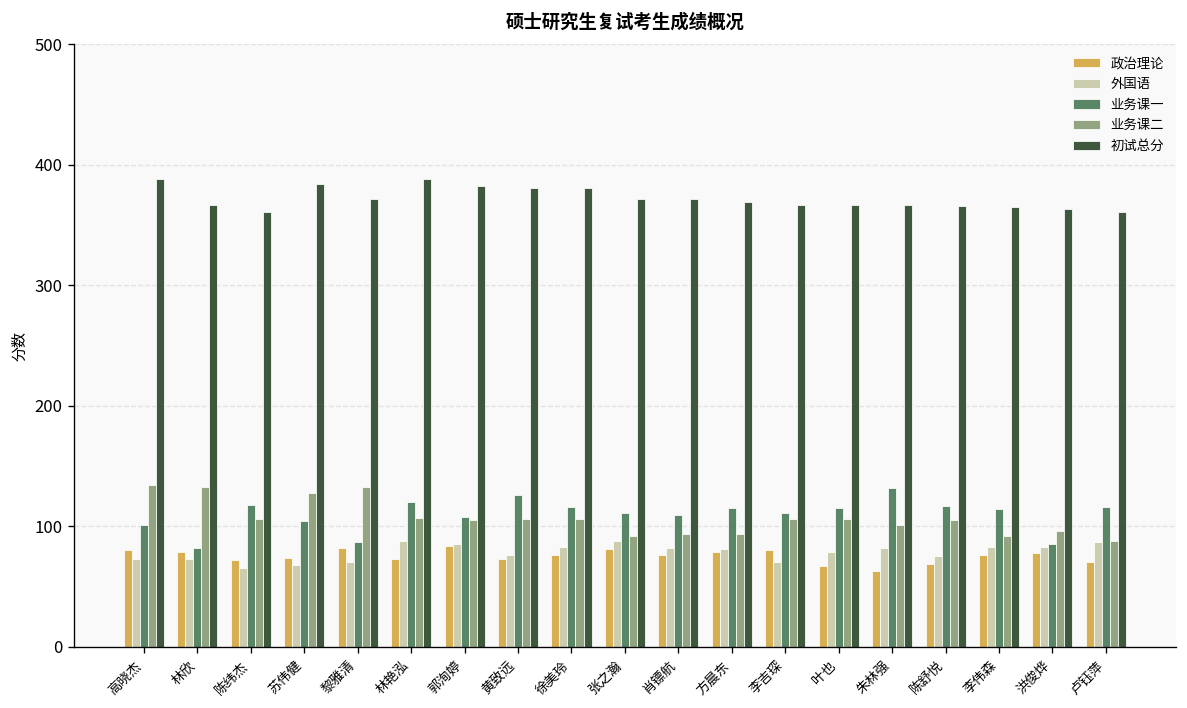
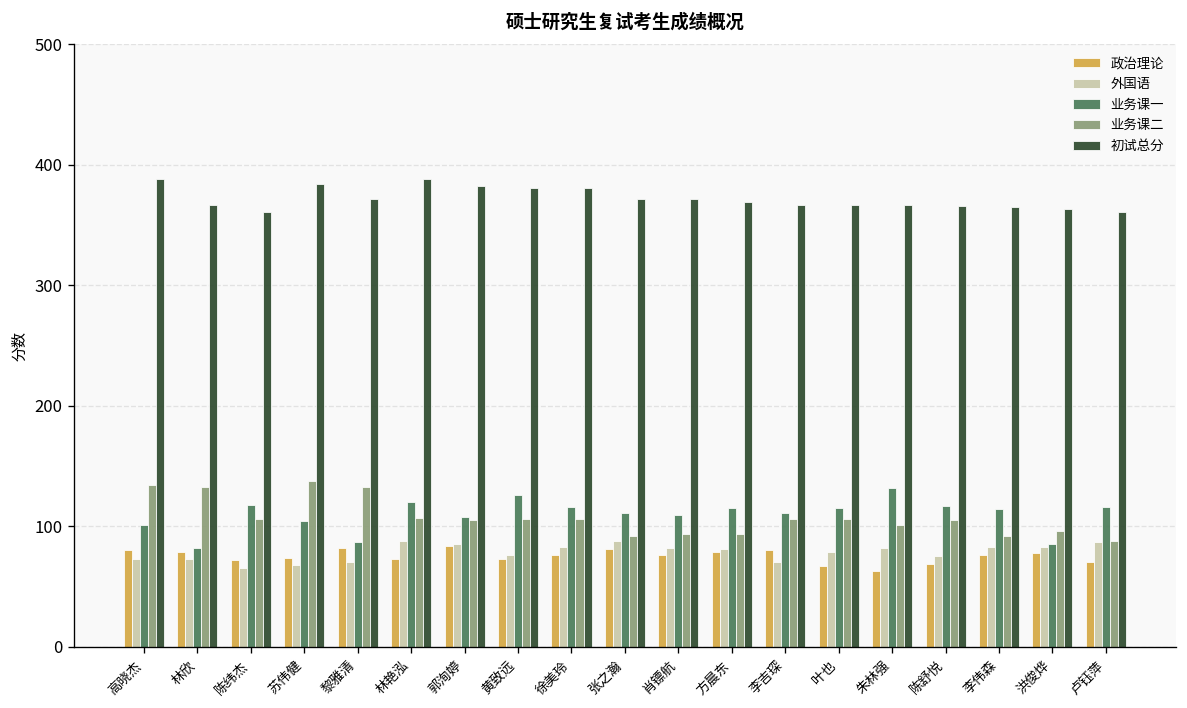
  {
    "政治理论": {
      "高晓杰": 80,
      "林欣": 79,
      "陈纬杰": 72,
      "苏伟健": 74,
      "黎雅清": 82,
      "林艳泓": 73,
      "郭洵婷": 84,
      "黄致远": 73,
      "徐美玲": 76,
      "张之瀚": 81,
      "肖镖航": 76,
      "方晨东": 79,
      "李吉琛": 80,
      "叶也": 67,
      "朱林强": 63,
      "陈舒悦": 69,
      "李伟森": 76,
      "洪俊烨": 78,
      "卢钰萍": 70
    },
    "外国语": {
      "高晓杰": 73,
      "林欣": 73,
      "陈纬杰": 65,
      "苏伟健": 68,
      "黎雅清": 70,
      "林艳泓": 88,
      "郭洵婷": 85,
      "黄致远": 76,
      "徐美玲": 83,
      "张之瀚": 88,
      "肖镖航": 82,
      "方晨东": 81,
      "李吉琛": 70,
      "叶也": 79,
      "朱林强": 82,
      "陈舒悦": 75,
      "李伟森": 83,
      "洪俊烨": 83,
      "卢钰萍": 87
    },
    "业务课一": {
      "高晓杰": 101,
      "林欣": 82,
      "陈纬杰": 118,
      "苏伟健": 104,
      "黎雅清": 87,
      "林艳泓": 120,
      "郭洵婷": 108,
      "黄致远": 126,
      "徐美玲": 116,
      "张之瀚": 111,
      "肖镖航": 109,
      "方晨东": 115,
      "李吉琛": 111,
      "叶也": 115,
      "朱林强": 132,
      "陈舒悦": 117,
      "李伟森": 114,
      "洪俊烨": 85,
      "卢钰萍": 116
    },
    "业务课二": {
      "高晓杰": 134,
      "林欣": 133,
      "陈纬杰": 106,
-     "苏伟健": 128,
+     "苏伟健": 138,
      "黎雅清": 133,
      "林艳泓": 107,
      "郭洵婷": 105,
      "黄致远": 106,
      "徐美玲": 106,
      "张之瀚": 92,
      "肖镖航": 94,
      "方晨东": 94,
      "李吉琛": 106,
      "叶也": 106,
      "朱林强": 101,
      "陈舒悦": 105,
      "李伟森": 92,
      "洪俊烨": 96,
      "卢钰萍": 88
    },
    "初试总分": {
      "高晓杰": 388,
      "林欣": 367,
      "陈纬杰": 361,
      "苏伟健": 384,
      "黎雅清": 372,
      "林艳泓": 388,
      "郭洵婷": 382,
      "黄致远": 381,
      "徐美玲": 381,
      "张之瀚": 372,
      "肖镖航": 372,
      "方晨东": 369,
      "李吉琛": 367,
      "叶也": 367,
      "朱林强": 367,
      "陈舒悦": 366,
      "李伟森": 365,
      "洪俊烨": 363,
      "卢钰萍": 361
    }
  }
